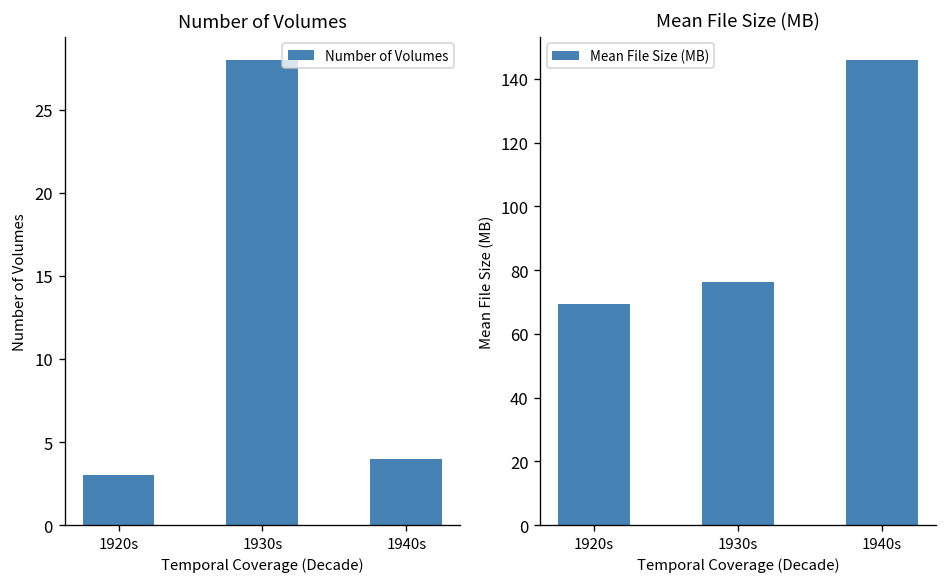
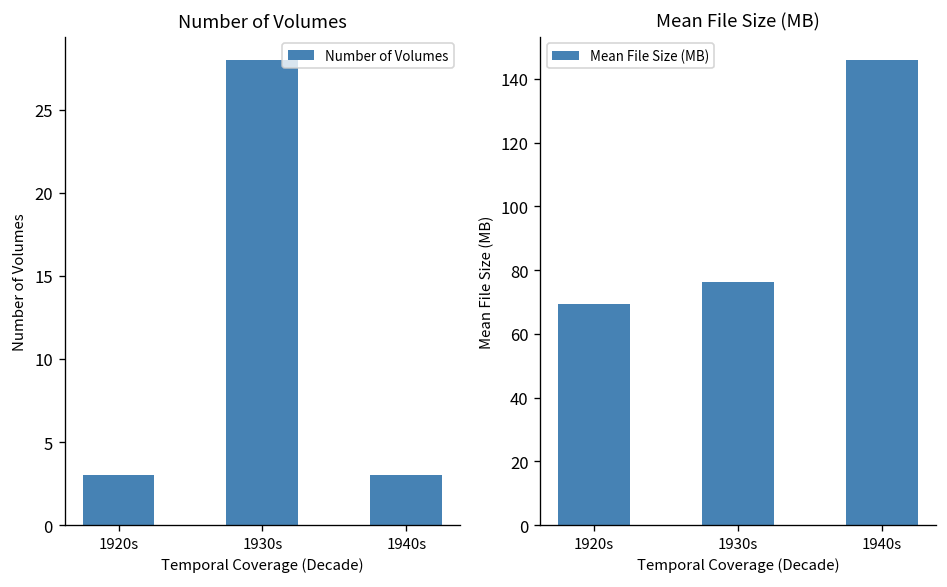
  {
    "Number of Volumes": {
      "1920s": 3,
      "1930s": 28,
-     "1940s": 4
+     "1940s": 3
    },
    "Mean File Size (MB)": {
      "1920s": 70,
      "1930s": 76,
      "1940s": 146
    }
  }
